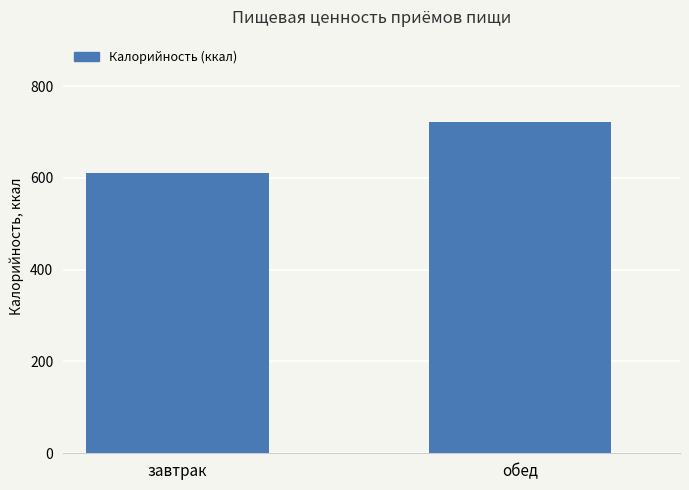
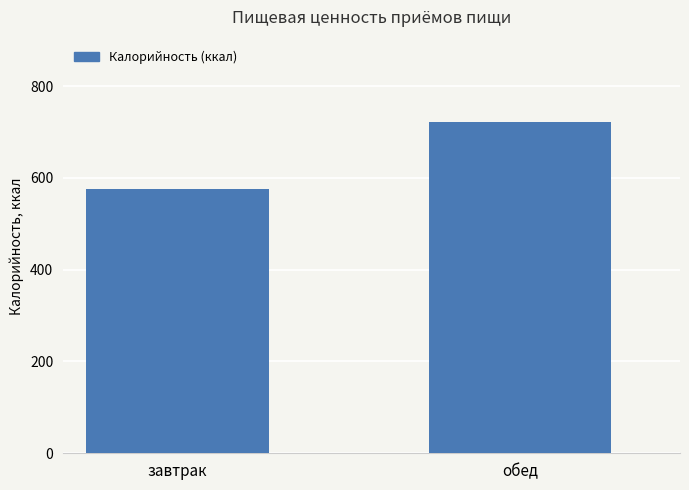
  {
-   "завтрак": 610,
+   "завтрак": 580,
    "обед": 720
  }
